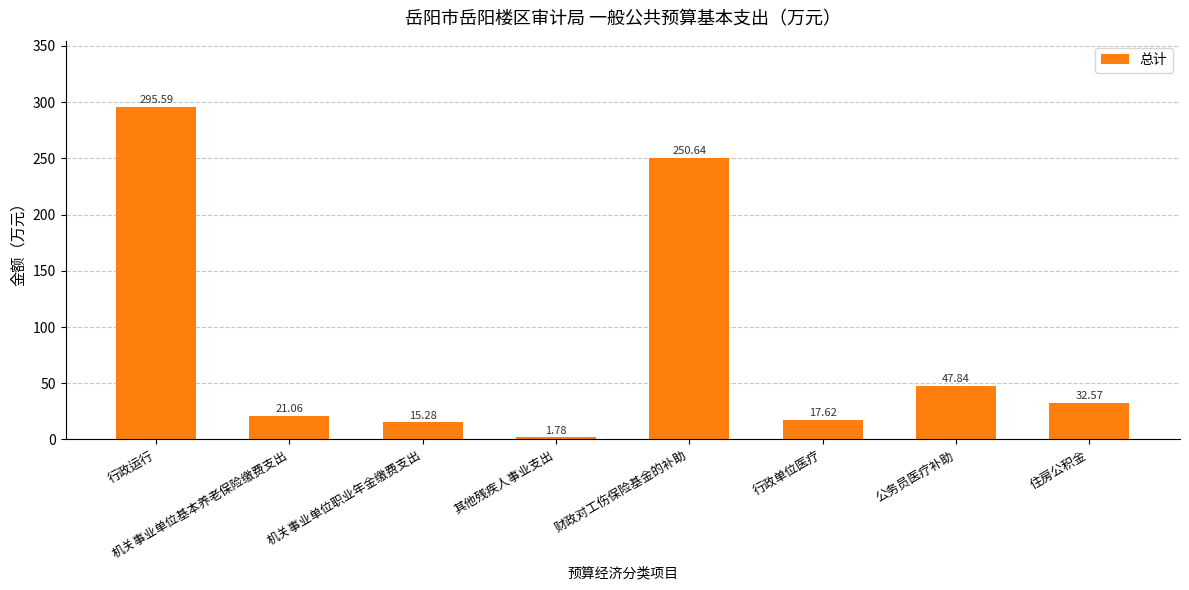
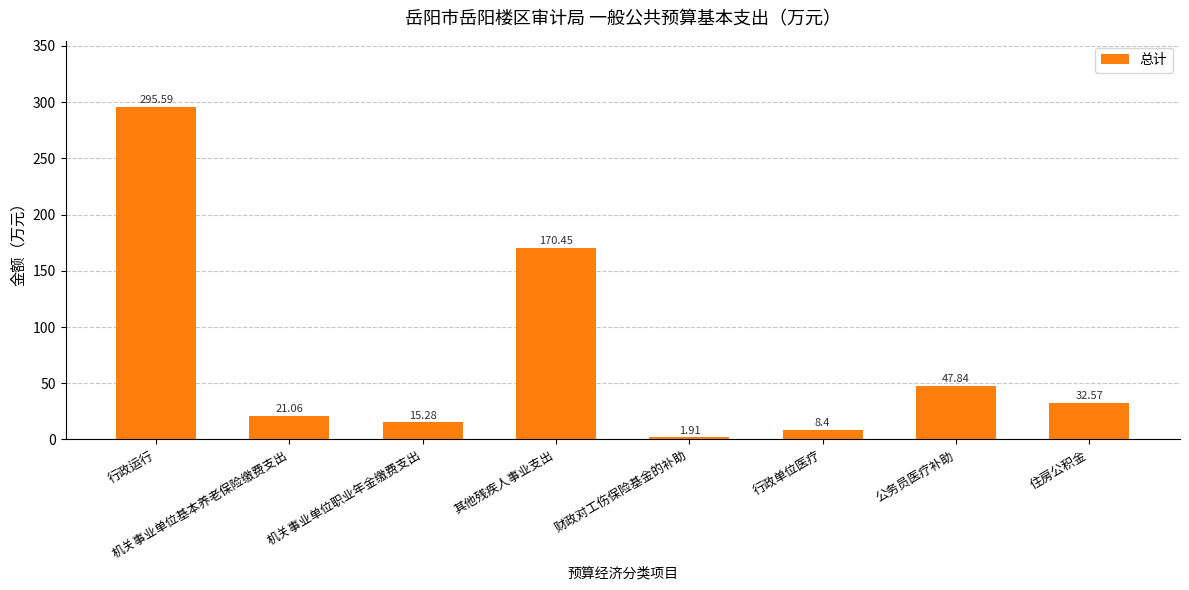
  {
    "行政运行": 295.59,
    "机关事业单位基本养老保险缴费支出": 21.06,
    "机关事业单位职业年金缴费支出": 15.28,
-   "其他残疾人事业支出": 1.78,
-   "财政对工伤保险基金的补助": 250.64,
-   "行政单位医疗": 17.62,
+   "其他残疾人事业支出": 170.45,
+   "财政对工伤保险基金的补助": 1.91,
+   "行政单位医疗": 8.4,
    "公务员医疗补助": 47.84,
    "住房公积金": 32.57
  }
